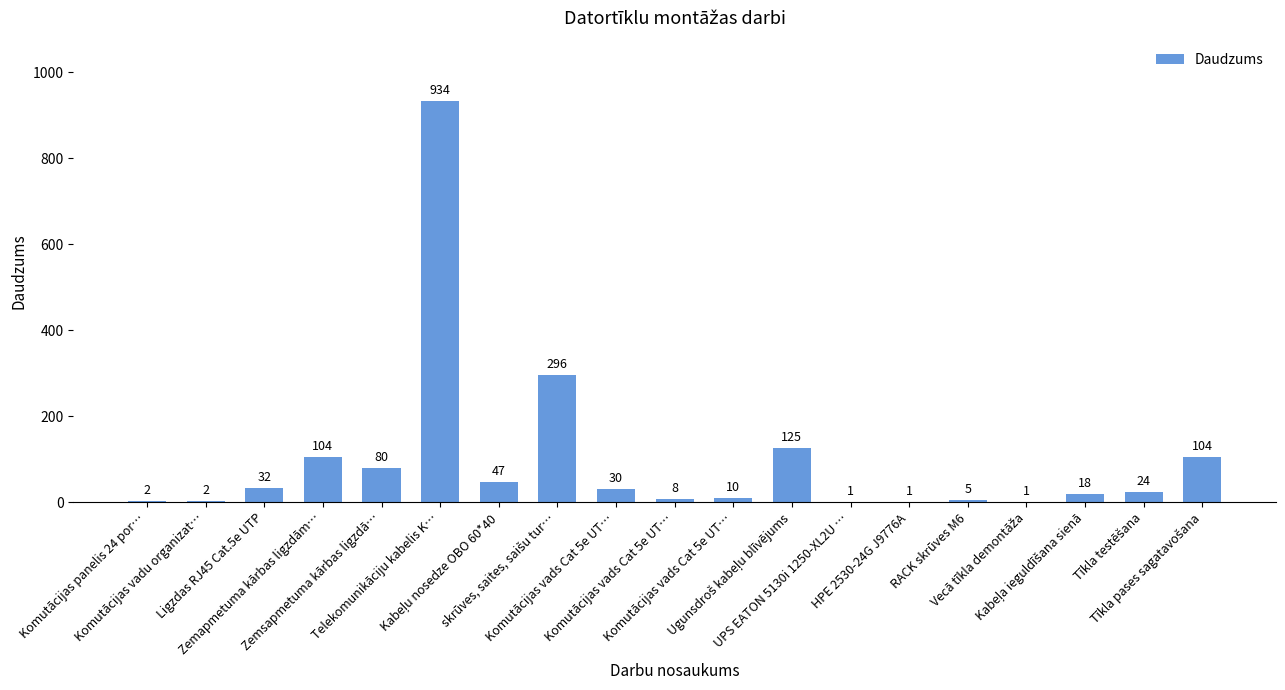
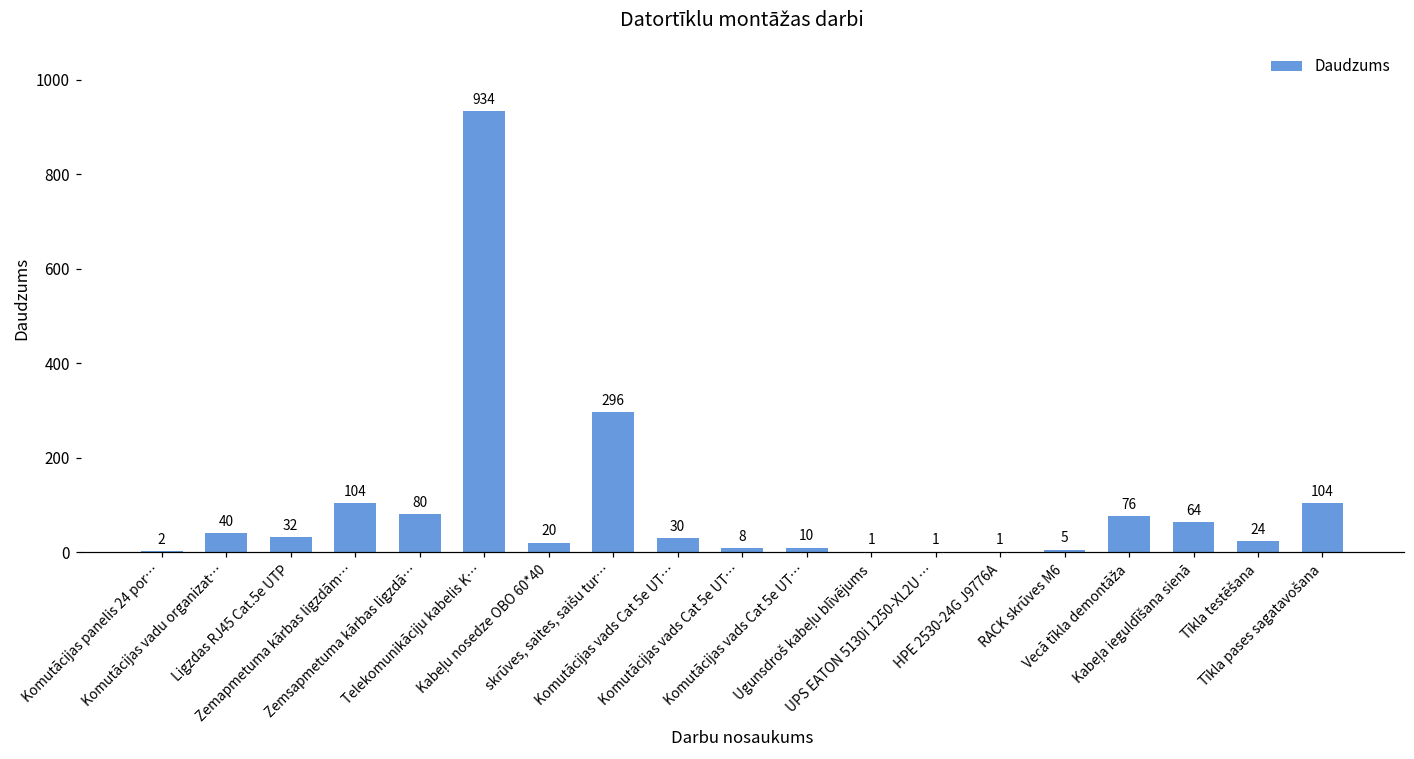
  {
    "Komutācijas panelis 24 por…": 2,
-   "Komutācijas vadu organizat…": 2,
+   "Komutācijas vadu organizat…": 40,
    "Ligzdas RJ45 Cat.5e UTP": 32,
    "Zemapmetuma kārbas ligzdām…": 104,
    "Zemsapmetuma kārbas ligzdā…": 80,
    "Telekomunikāciju kabelis K…": 934,
-   "Kabeļu nosedze OBO 60*40": 47,
+   "Kabeļu nosedze OBO 60*40": 20,
    "skrūves, saites, saišu tur…": 296,
-   "Ugunsdroš kabeļu blīvējums": 125,
+   "Ugunsdroš kabeļu blīvējums": 1,
    "UPS EATON 5130i 1250-XL2U …": 1,
    "HPE 2530-24G J9776A": 1,
    "RACK skrūves M6": 5,
-   "Vecā tīkla demontāža": 1,
-   "Kabeļa ieguldīšana sienā": 18,
+   "Vecā tīkla demontāža": 76,
+   "Kabeļa ieguldīšana sienā": 64,
    "Tīkla testēšana": 24,
    "Tīkla pases sagatavošana": 104
  }
